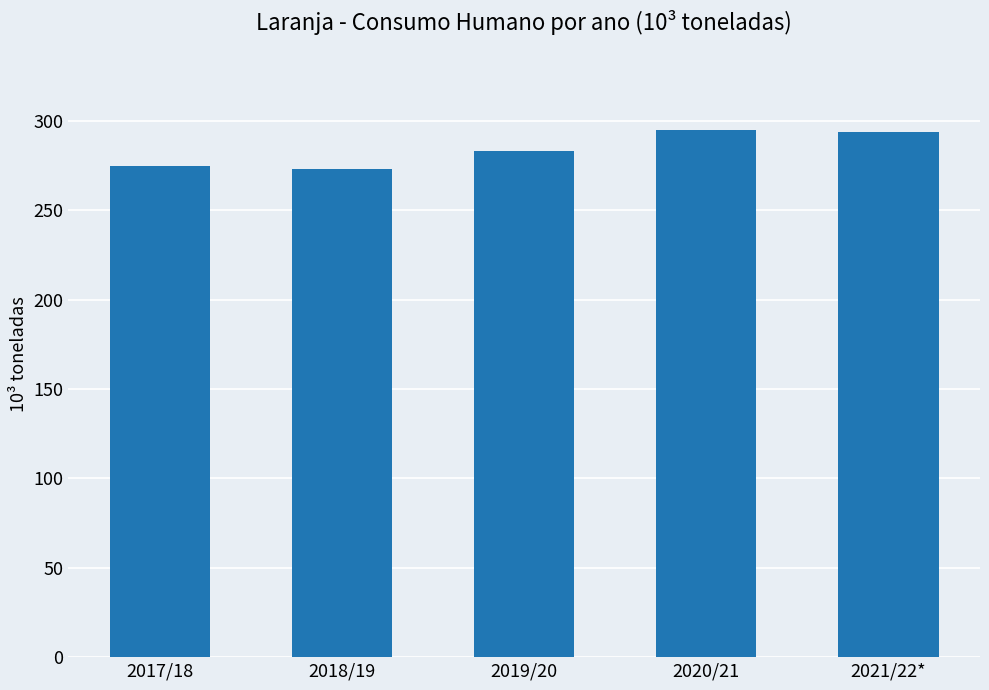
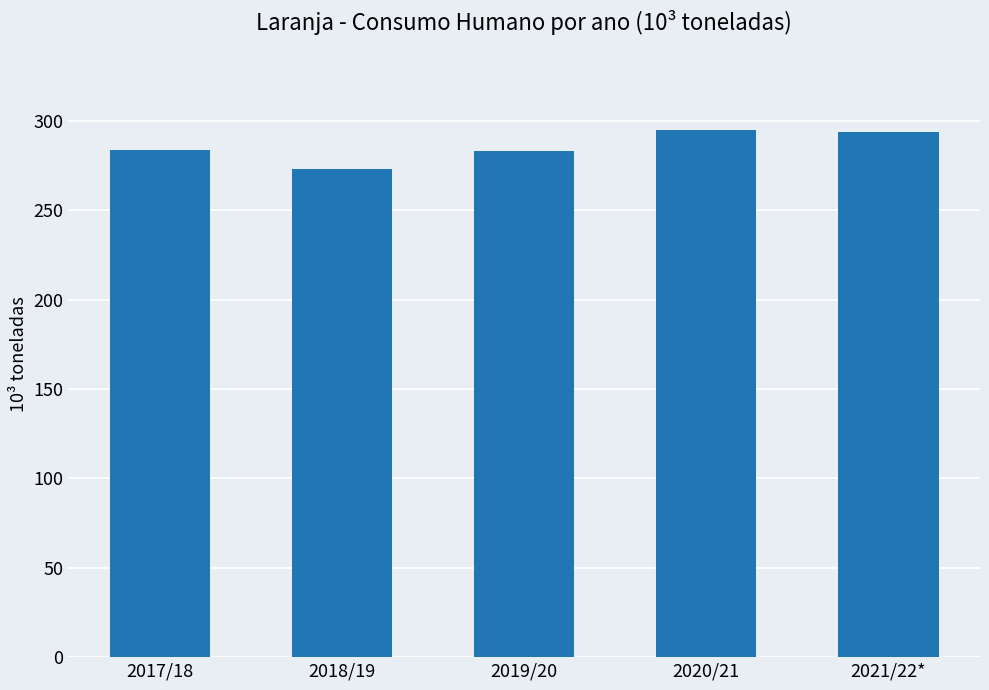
  {
-   "2017/18": 275,
+   "2017/18": 284,
    "2018/19": 273,
    "2019/20": 283,
    "2020/21": 295,
    "2021/22*": 294
  }
